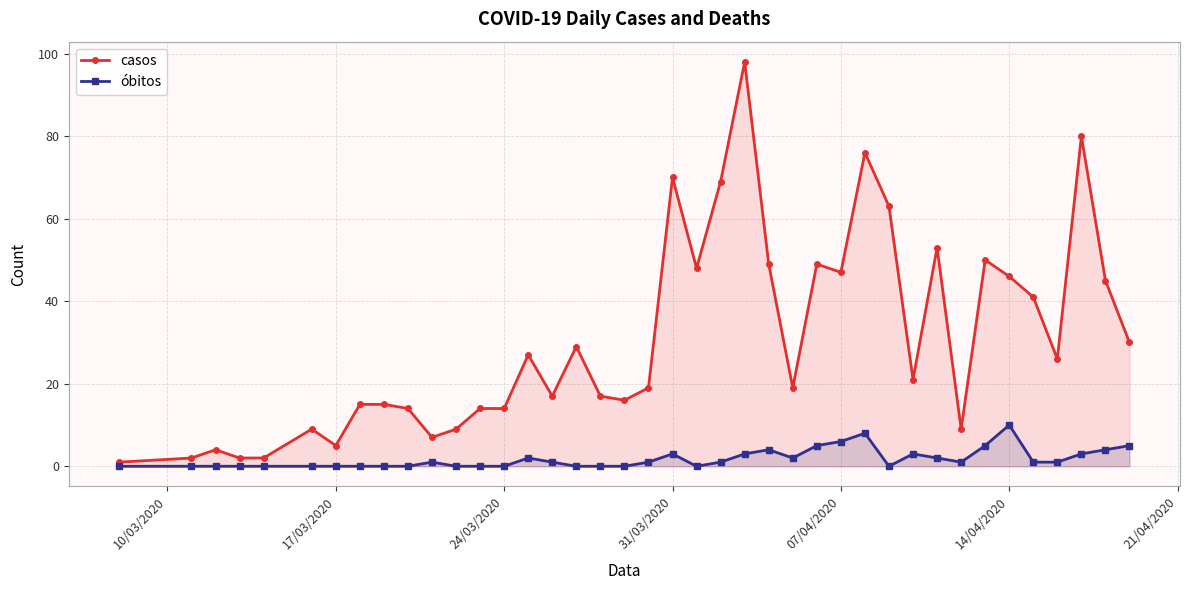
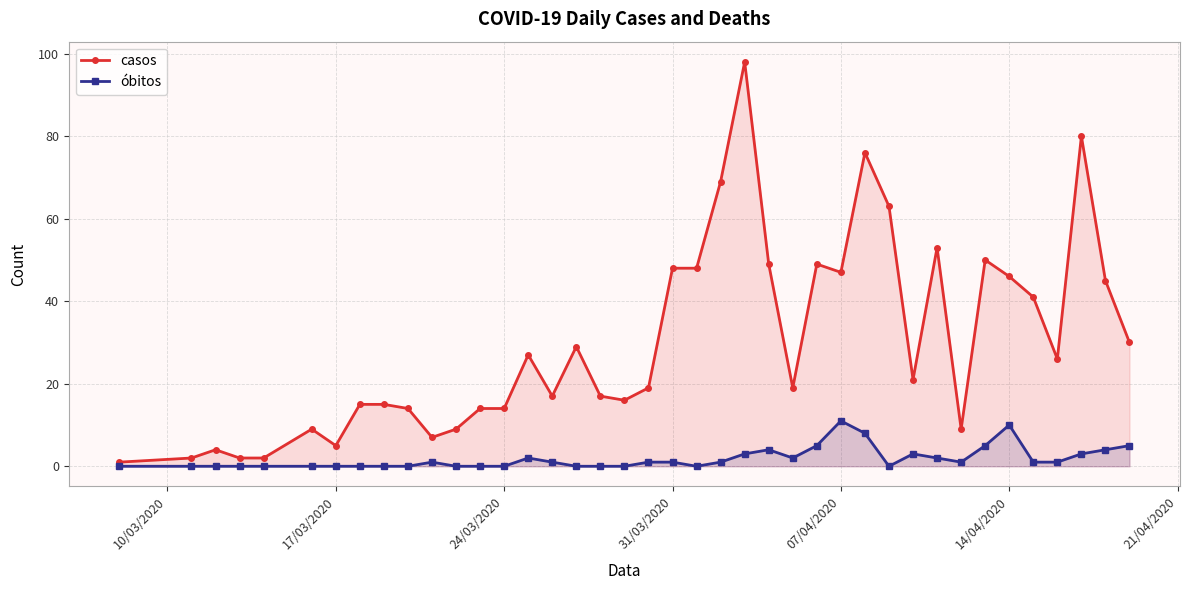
  {
    "casos": {
      "17/03/2020": 5,
      "24/03/2020": 14,
-     "31/03/2020": 70,
+     "31/03/2020": 48,
      "07/04/2020": 47,
      "14/04/2020": 46
    },
    "óbitos": {
      "17/03/2020": 0,
      "24/03/2020": 0,
-     "31/03/2020": 3,
-     "07/04/2020": 6,
+     "31/03/2020": 1,
+     "07/04/2020": 11,
      "14/04/2020": 10
    }
  }
